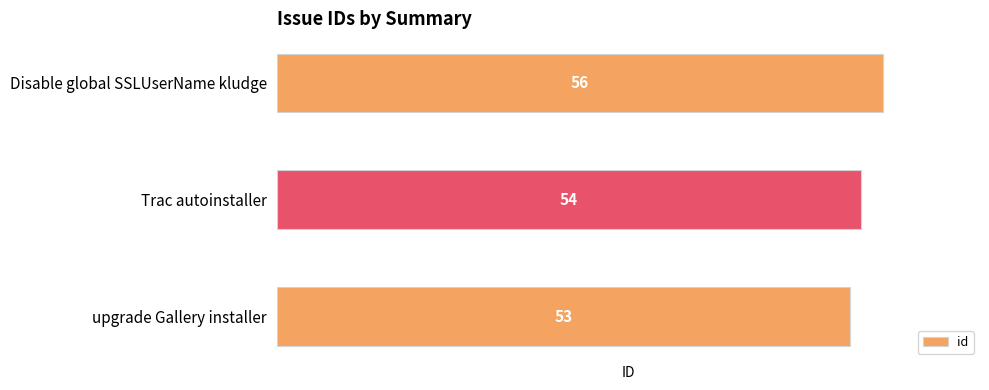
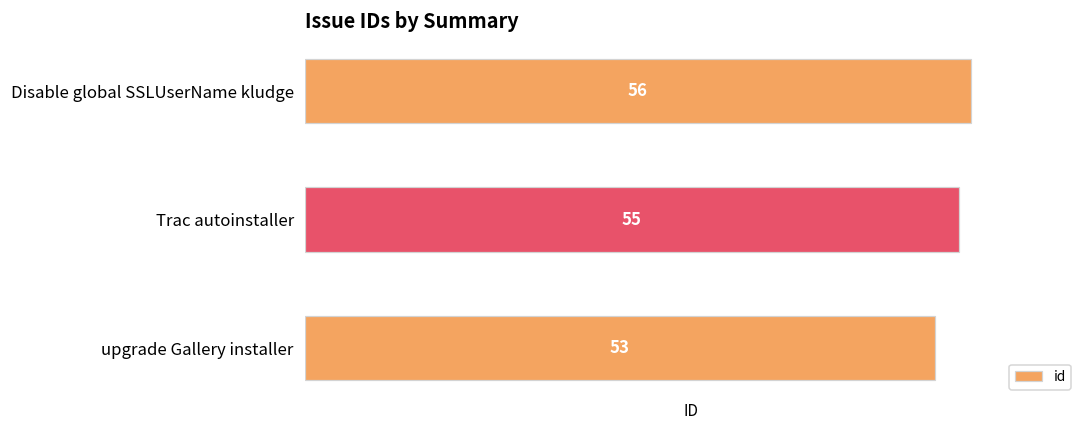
  {
    "Disable global SSLUserName kludge": 56,
-   "Trac autoinstaller": 54,
+   "Trac autoinstaller": 55,
    "upgrade Gallery installer": 53
  }
